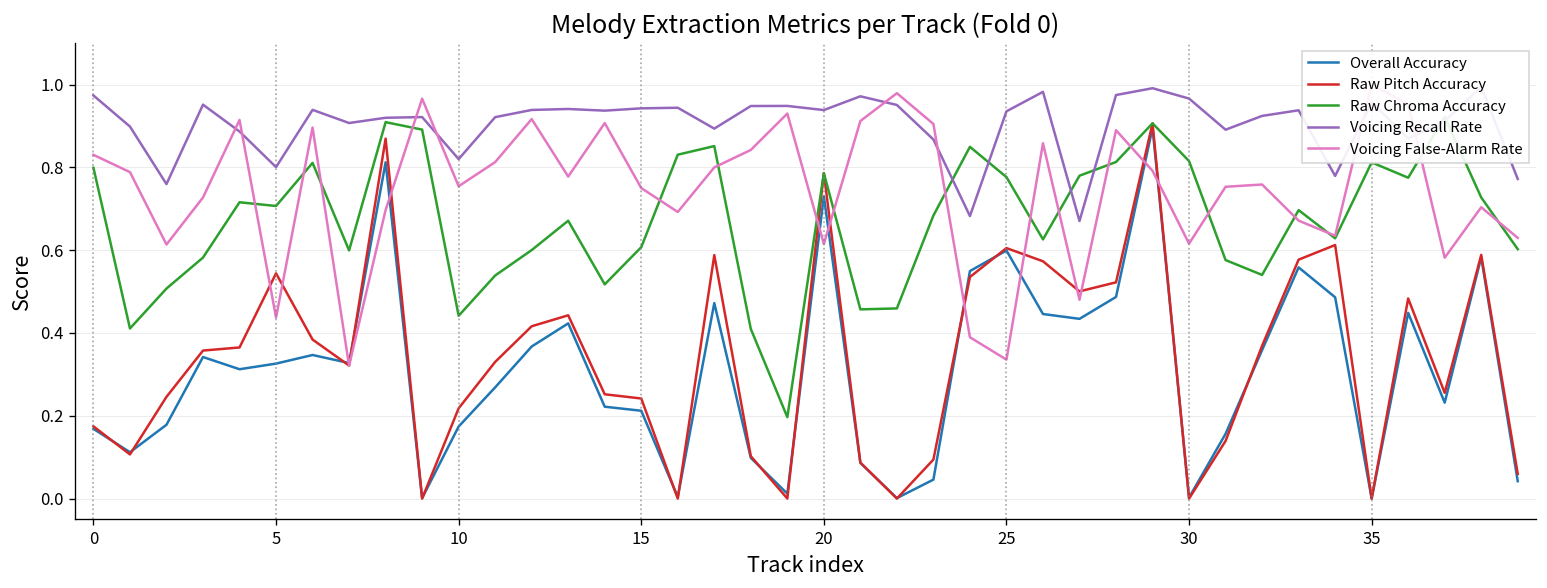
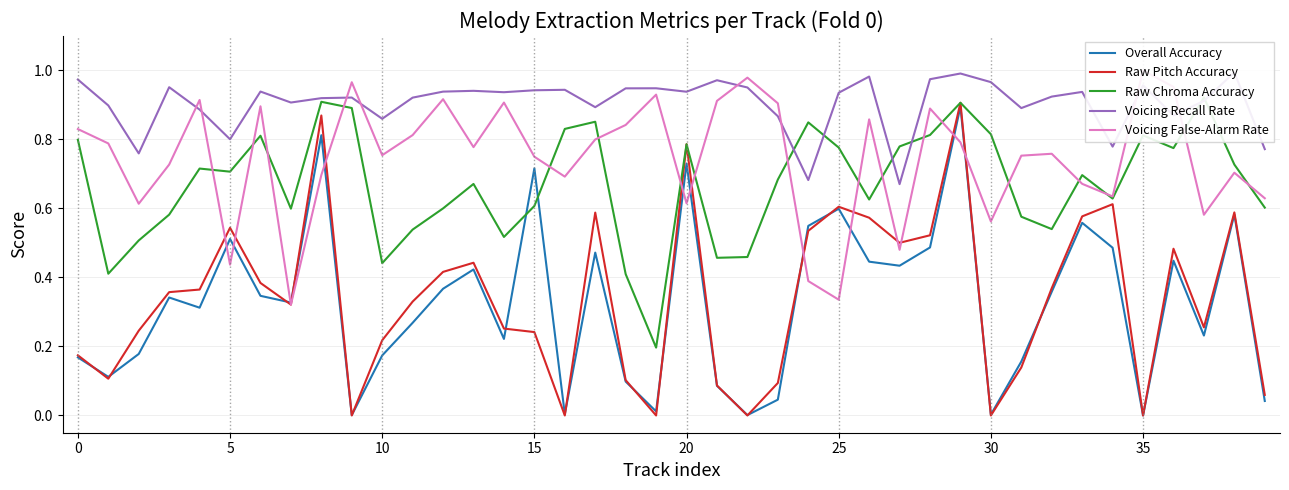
  {
    "Overall Accuracy": {
-     "5": 0.33,
+     "5": 0.51,
      "10": 0.17,
-     "15": 0.21,
+     "15": 0.72,
      "20": 0.73
    },
    "Raw Pitch Accuracy": {
      "5": 0.54,
      "10": 0.22,
      "15": 0.24
    },
    "Raw Chroma Accuracy": {
      "0": 0.80,
      "5": 0.71,
      "10": 0.44,
      "15": 0.61,
      "25": 0.78,
      "30": 0.82
    },
    "Voicing Recall Rate": {
      "0": 0.97,
      "5": 0.80,
-     "10": 0.82,
+     "10": 0.86,
      "15": 0.94,
      "20": 0.94,
      "25": 0.94,
      "30": 0.97
    },
    "Voicing False-Alarm Rate": {
      "0": 0.83,
      "5": 0.44,
      "10": 0.75,
      "15": 0.75,
      "20": 0.62,
      "25": 0.34,
-     "30": 0.62
+     "30": 0.56
    }
  }
